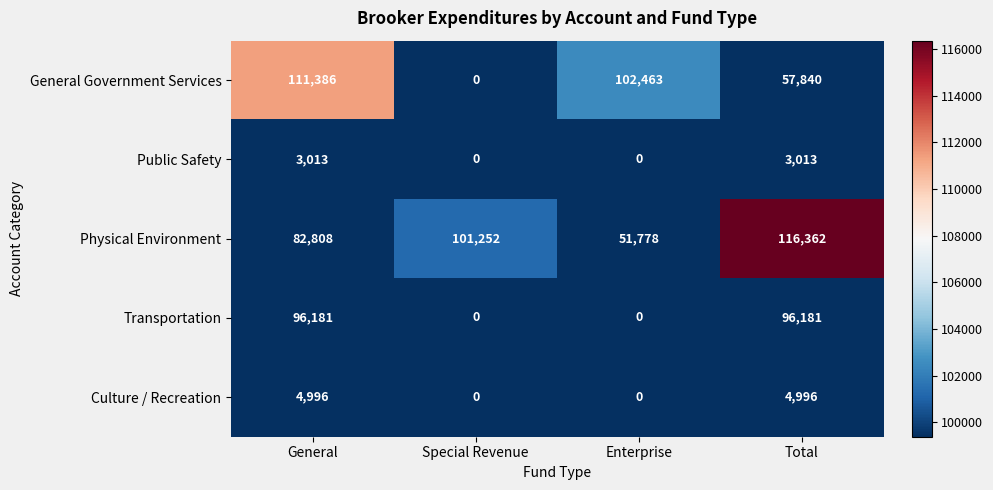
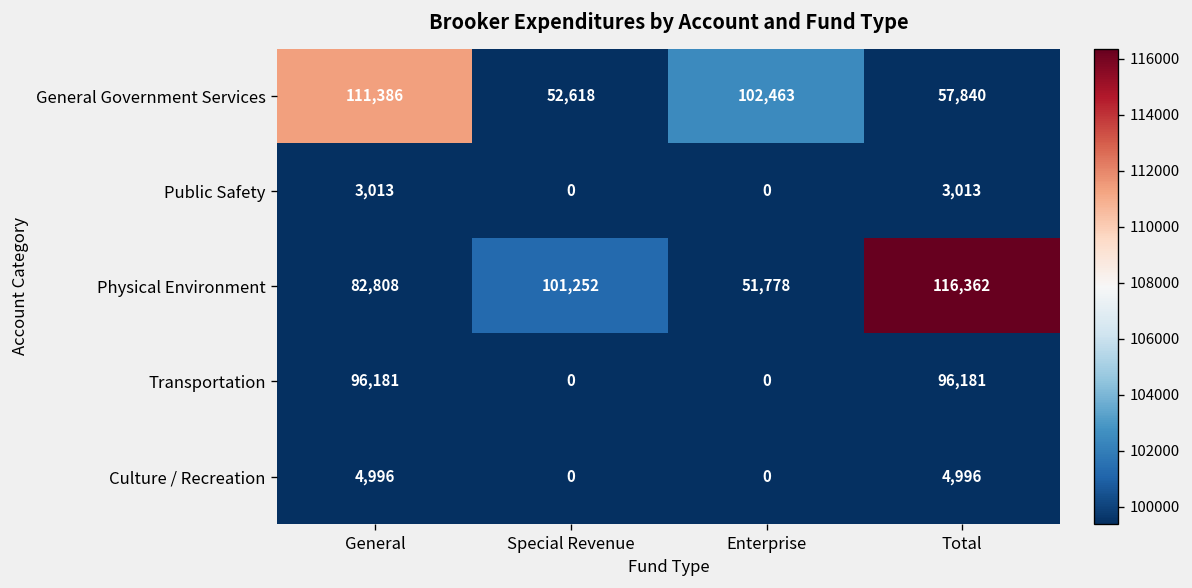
  {
    "General Government Services": {
      "General": "111,386",
-     "Special Revenue": "0",
+     "Special Revenue": "52,618",
      "Enterprise": "102,463",
      "Total": "57,840"
    },
    "Public Safety": {
      "General": "3,013",
      "Special Revenue": "0",
      "Enterprise": "0",
      "Total": "3,013"
    },
    "Physical Environment": {
      "General": "82,808",
      "Special Revenue": "101,252",
      "Enterprise": "51,778",
      "Total": "116,362"
    },
    "Transportation": {
      "General": "96,181",
      "Special Revenue": "0",
      "Enterprise": "0",
      "Total": "96,181"
    },
    "Culture / Recreation": {
      "General": "4,996",
      "Special Revenue": "0",
      "Enterprise": "0",
      "Total": "4,996"
    }
  }
